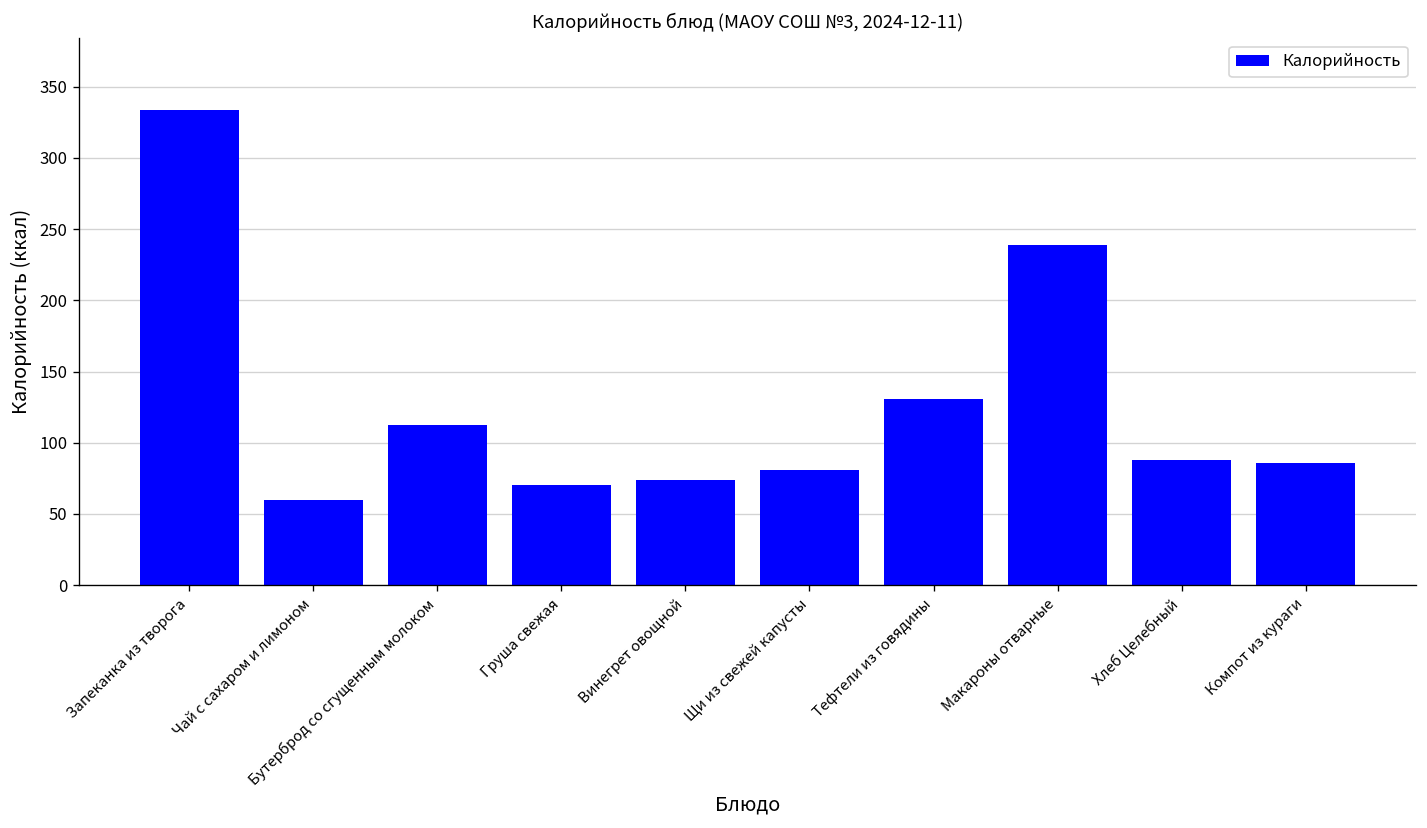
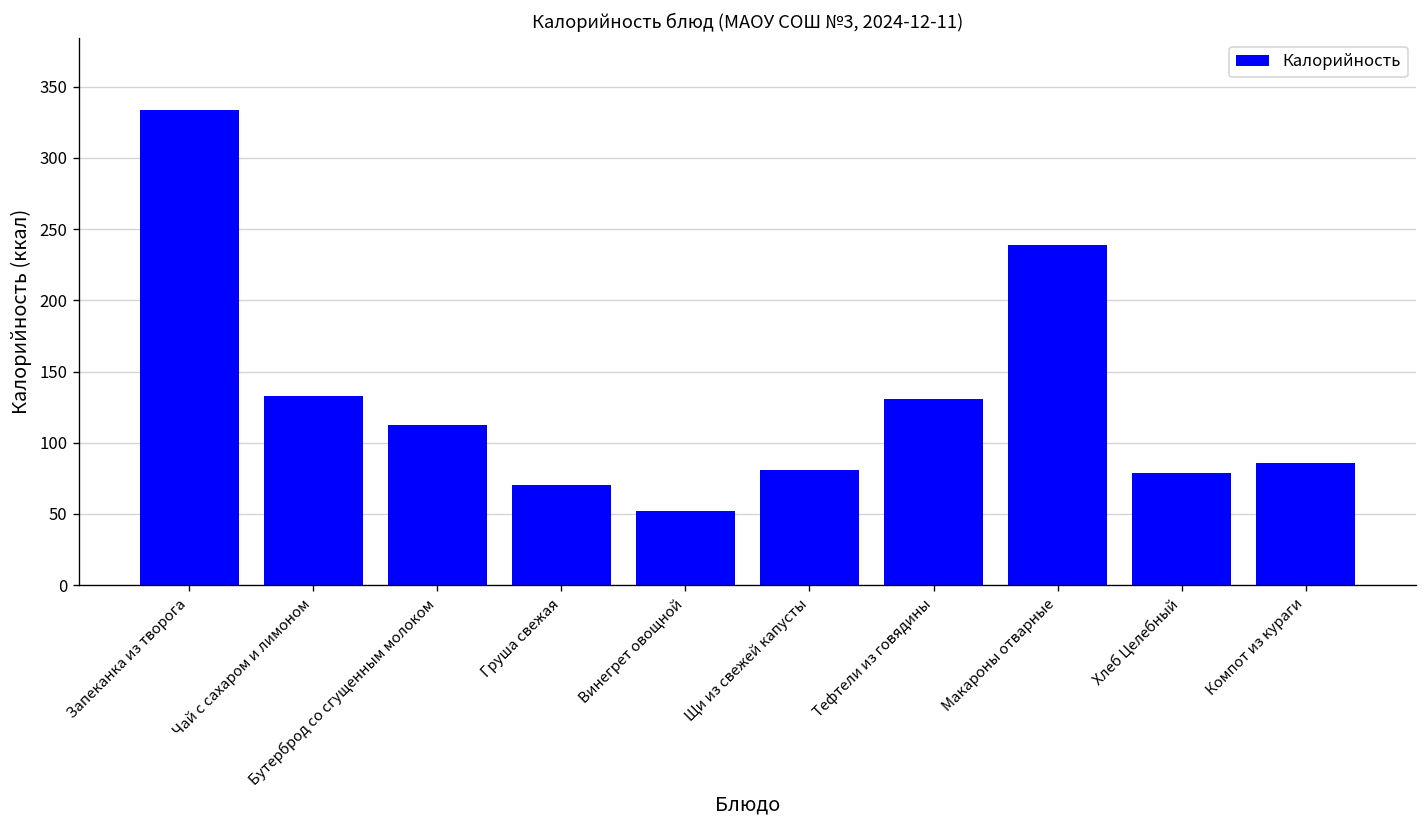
  {
    "Запеканка из творога": 334,
-   "Чай с сахаром и лимоном": 60,
+   "Чай с сахаром и лимоном": 133,
    "Бутерброд со сгущенным молоком": 113,
    "Груша свежая": 71,
-   "Винегрет овощной": 74,
+   "Винегрет овощной": 52,
    "Щи из свежей капусты": 81,
    "Тефтели из говядины": 131,
    "Макароны отварные": 239,
-   "Хлеб Целебный": 88,
+   "Хлеб Целебный": 79,
    "Компот из кураги": 86
  }
